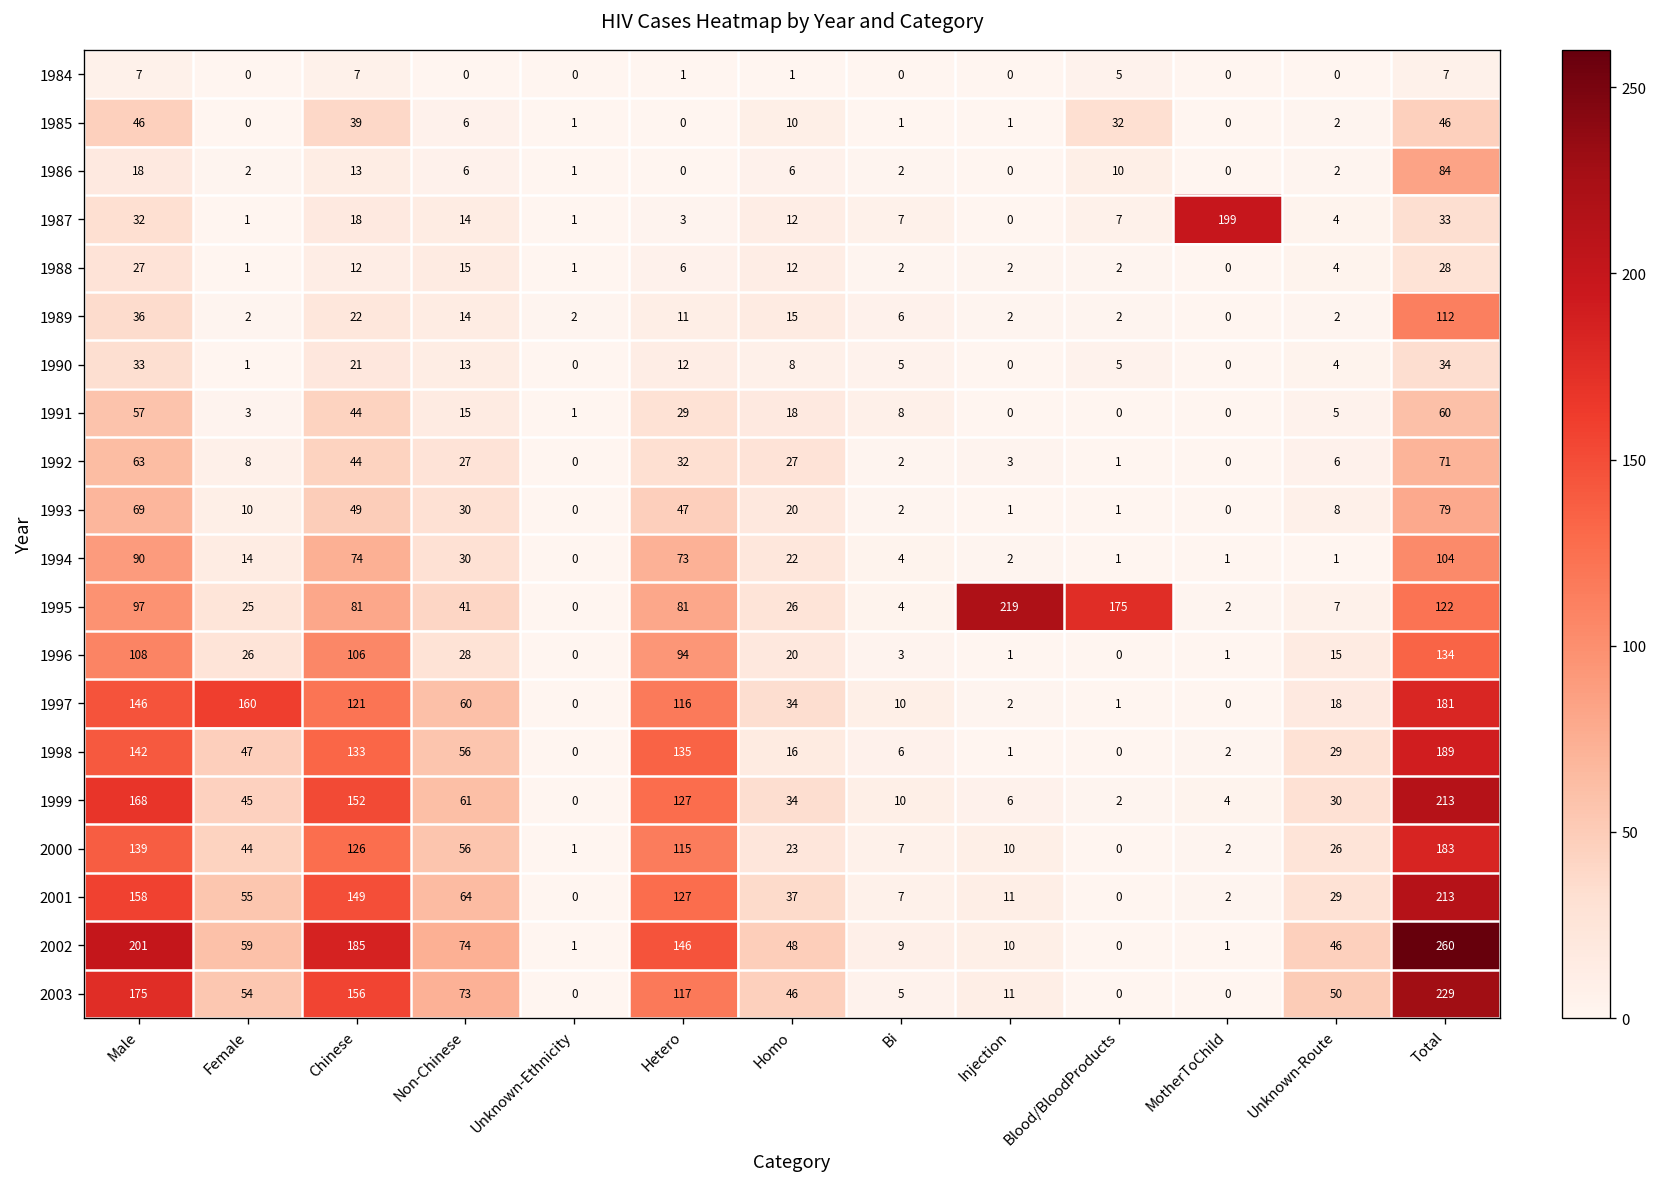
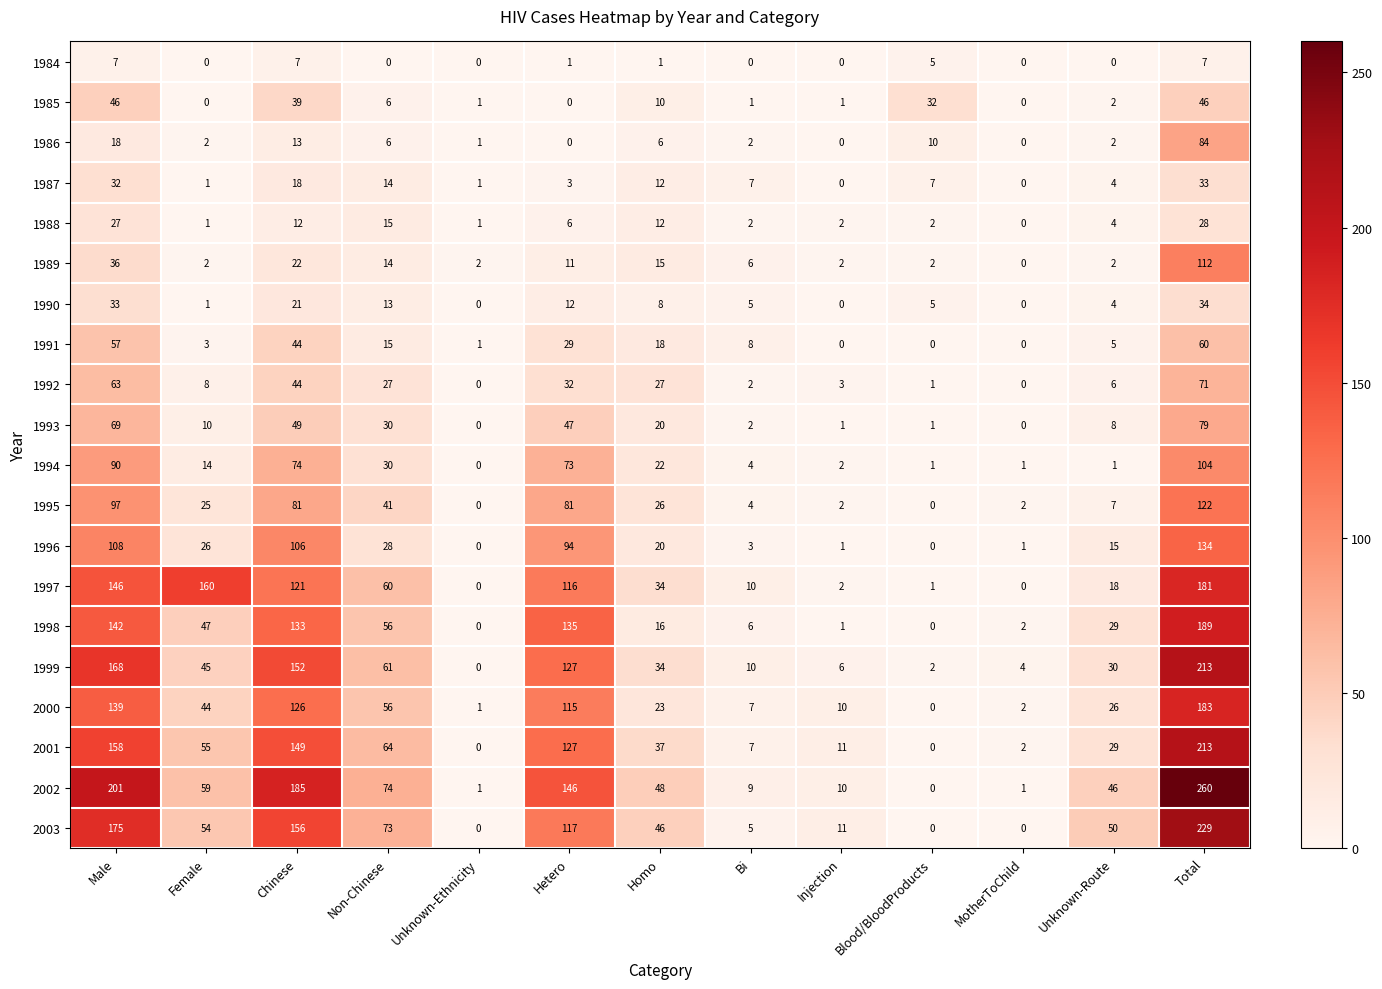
  {
    "1987": {
      "Male": 32,
      "Female": 1,
      "Chinese": 18,
      "Non-Chinese": 14,
      "Unknown-Ethnicity": 1,
      "Hetero": 3,
      "Homo": 12,
      "Bi": 7,
      "Injection": 0,
      "Blood/BloodProducts": 7,
-     "MotherToChild": 199,
+     "MotherToChild": 0,
      "Unknown-Route": 4,
      "Total": 33
    },
    "1995": {
      "Male": 97,
      "Female": 25,
      "Chinese": 81,
      "Non-Chinese": 41,
      "Unknown-Ethnicity": 0,
      "Hetero": 81,
      "Homo": 26,
      "Bi": 4,
-     "Injection": 219,
-     "Blood/BloodProducts": 175,
+     "Injection": 2,
+     "Blood/BloodProducts": 0,
      "MotherToChild": 2,
      "Unknown-Route": 7,
      "Total": 122
    }
  }
